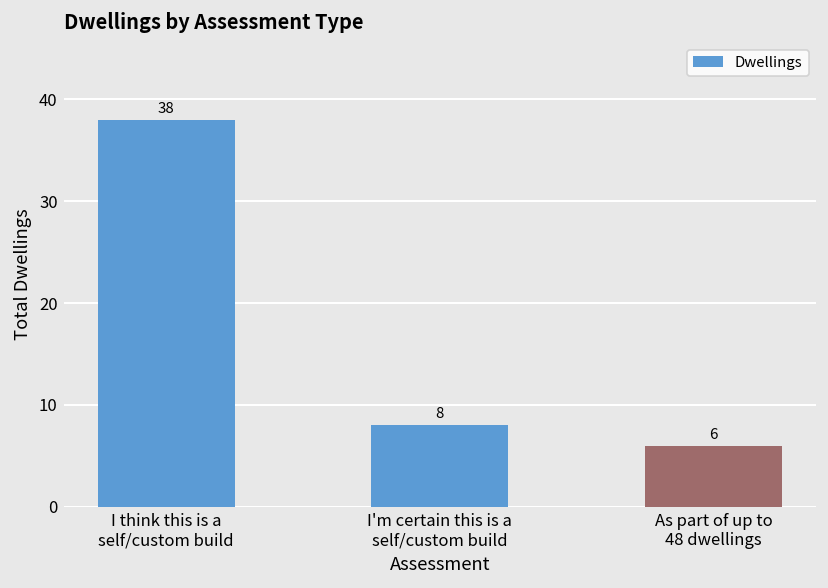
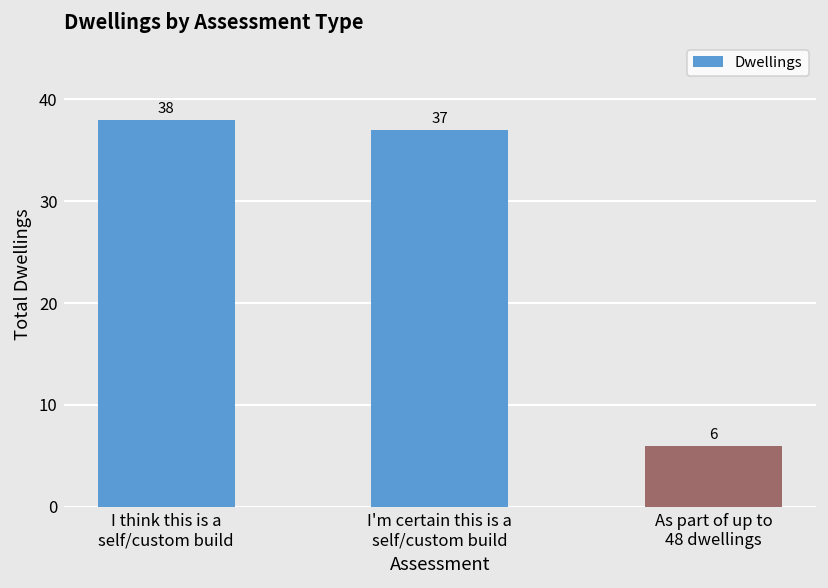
  {
    "I think this is a self/custom build": 38,
-   "I'm certain this is a self/custom build": 8,
+   "I'm certain this is a self/custom build": 37,
    "As part of up to 48 dwellings": 6
  }
